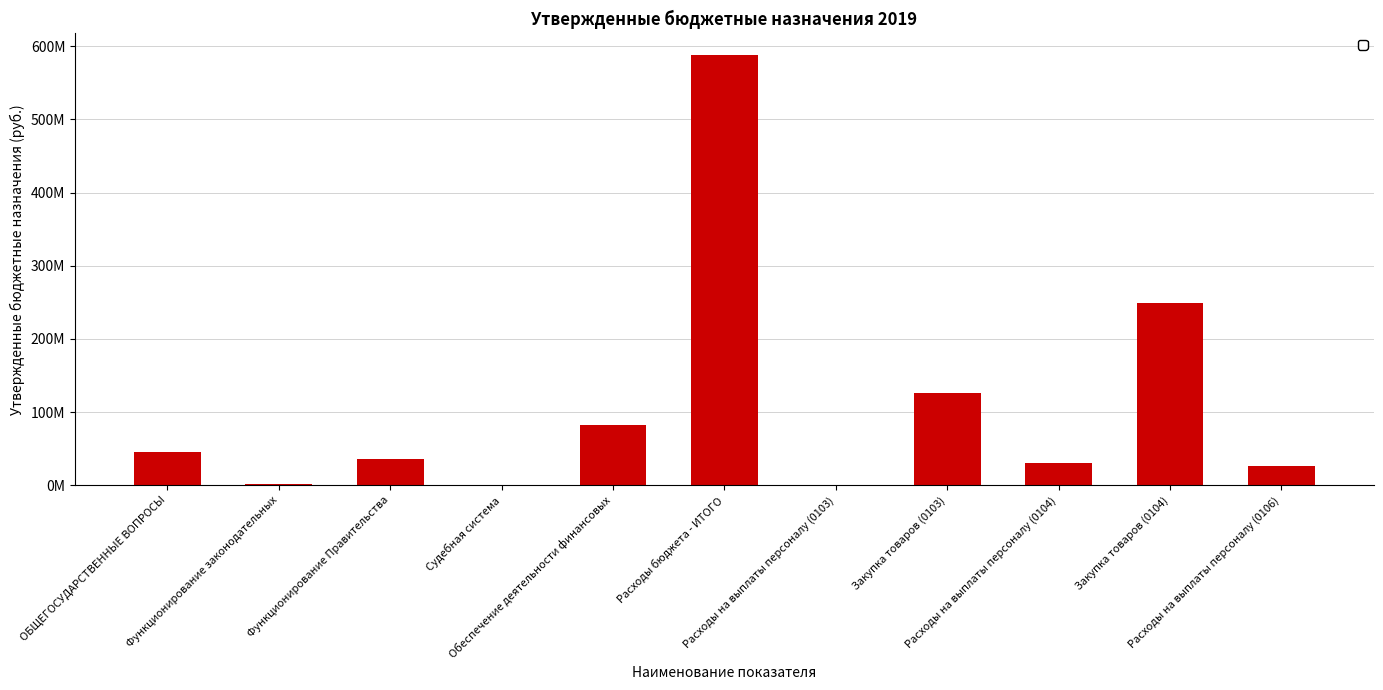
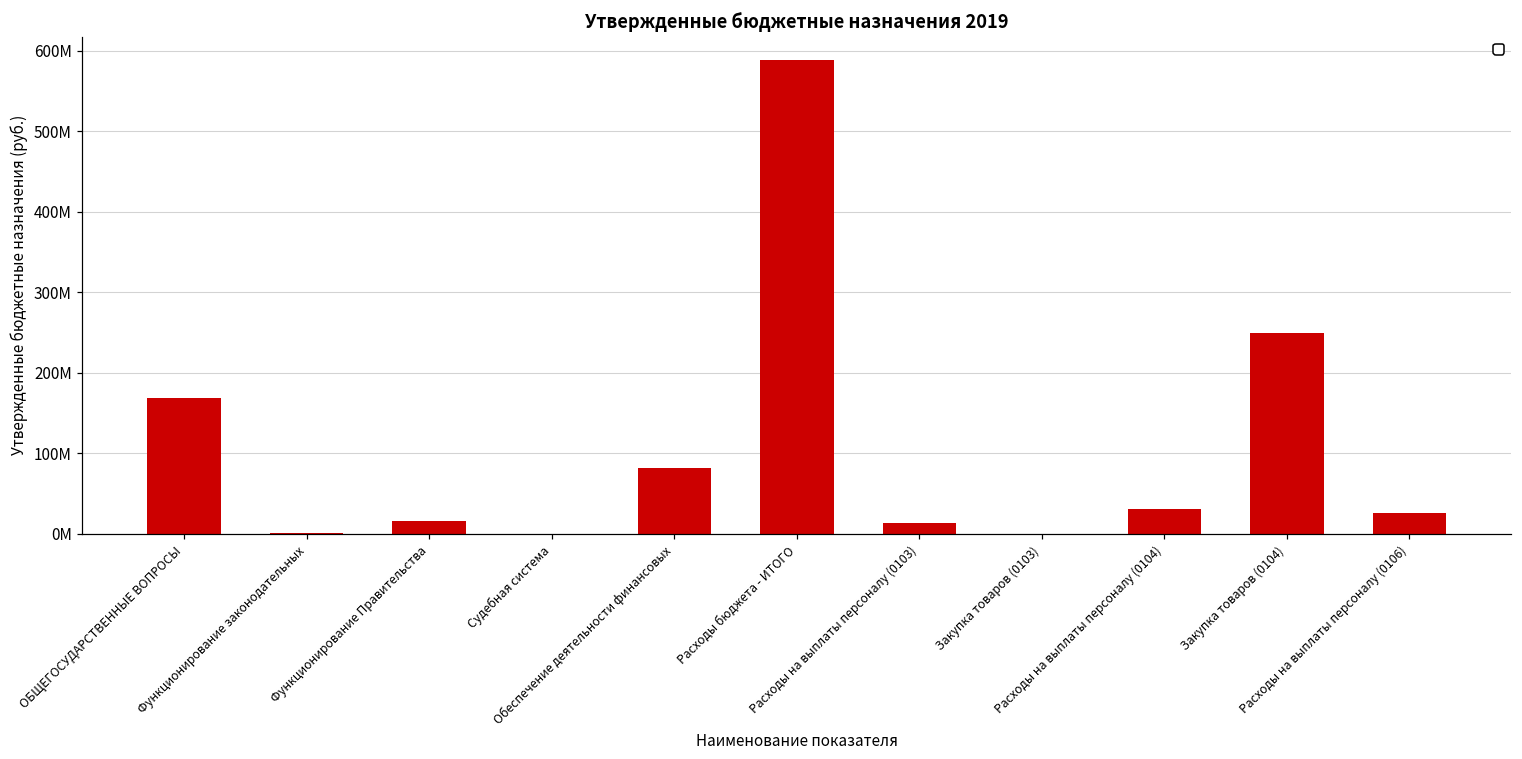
  {
-   "ОБЩЕГОСУДАРСТВЕННЫЕ ВОПРОСЫ": 50000000,
-   "Функционирование Правительства": 40000000,
+   "ОБЩЕГОСУДАРСТВЕННЫЕ ВОПРОСЫ": 170000000,
+   "Функционирование Правительства": 20000000,
    "Обеспечение деятельности финансовых": 80000000,
    "Расходы бюджета - ИТОГО": 590000000,
-   "Расходы на выплаты персоналу (0103)": 0,
-   "Закупка товаров (0103)": 130000000,
+   "Расходы на выплаты персоналу (0103)": 10000000,
+   "Закупка товаров (0103)": 0,
    "Расходы на выплаты персоналу (0104)": 30000000,
    "Закупка товаров (0104)": 250000000,
    "Расходы на выплаты персоналу (0106)": 30000000
  }
